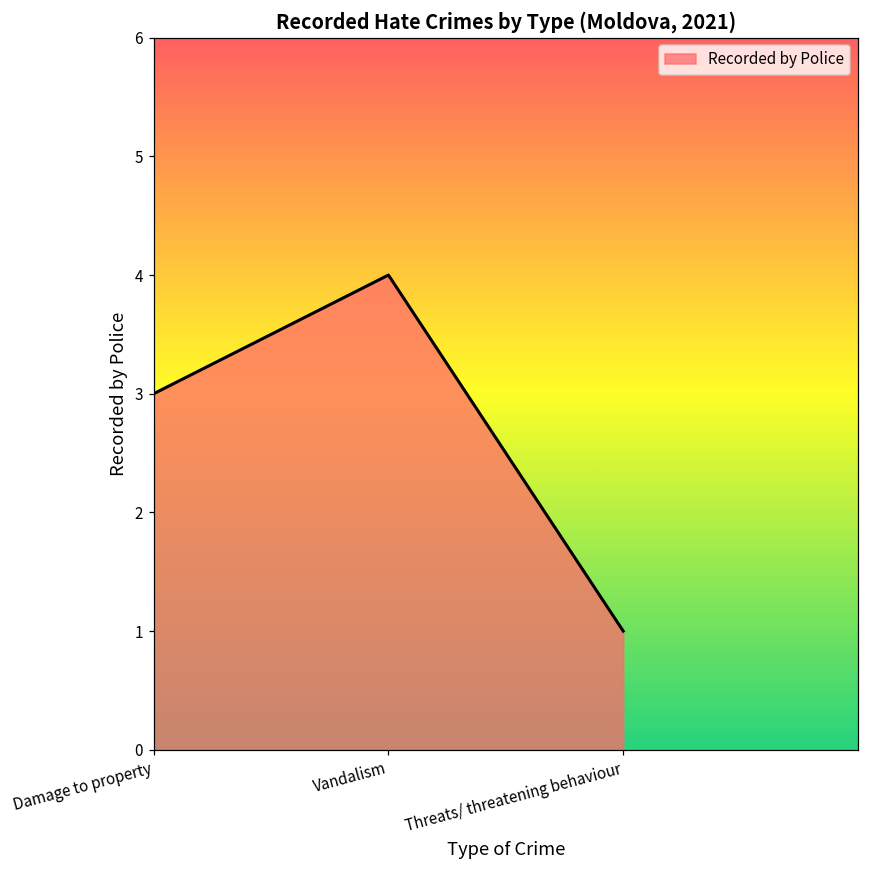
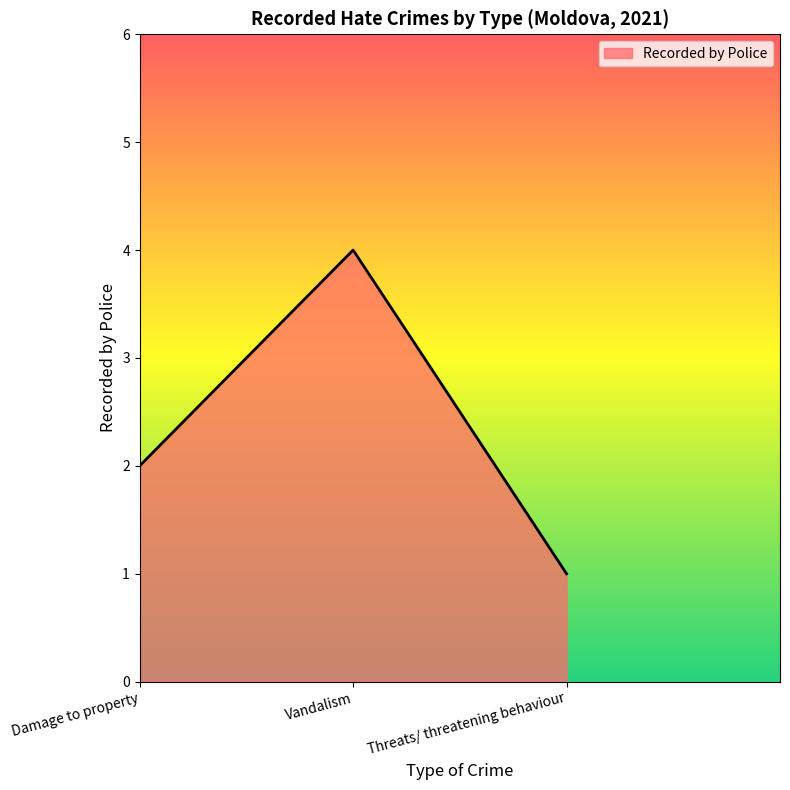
  {
-   "Damage to property": 3,
+   "Damage to property": 2,
    "Vandalism": 4,
    "Threats/ threatening behaviour": 1
  }
